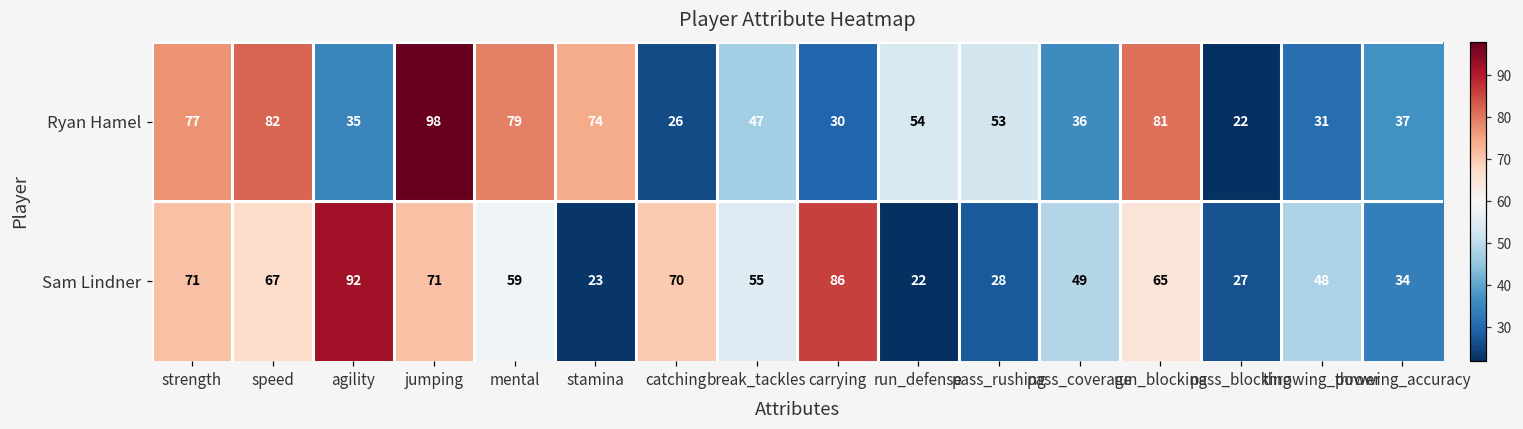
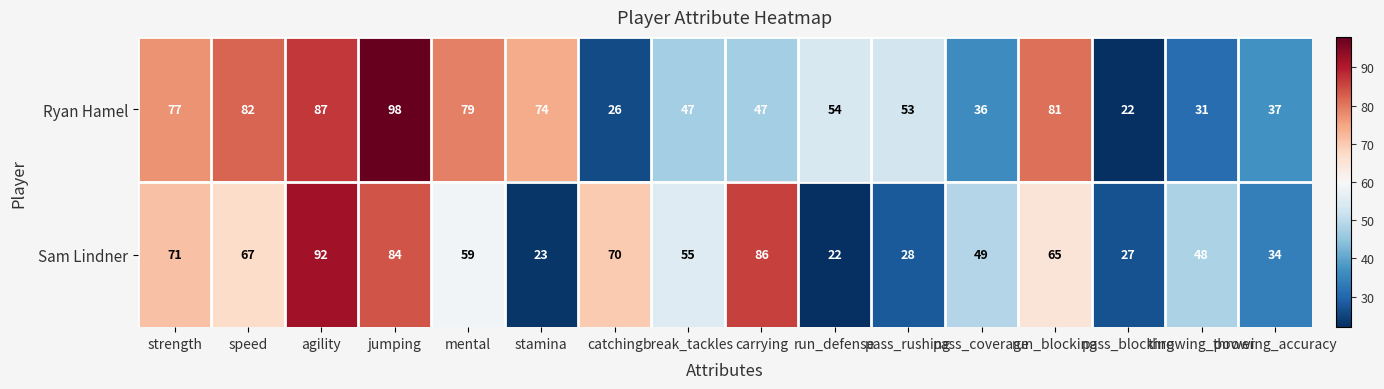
  {
    "Ryan Hamel": {
      "strength": 77,
      "speed": 82,
-     "agility": 35,
+     "agility": 87,
      "jumping": 98,
      "mental": 79,
      "stamina": 74,
      "catching": 26,
      "break_tackles": 47,
-     "carrying": 30,
+     "carrying": 47,
      "run_defense": 54
    },
    "Sam Lindner": {
      "strength": 71,
      "speed": 67,
      "agility": 92,
-     "jumping": 71,
+     "jumping": 84,
      "mental": 59,
      "stamina": 23,
      "catching": 70,
      "break_tackles": 55,
      "carrying": 86,
      "run_defense": 22
    }
  }
